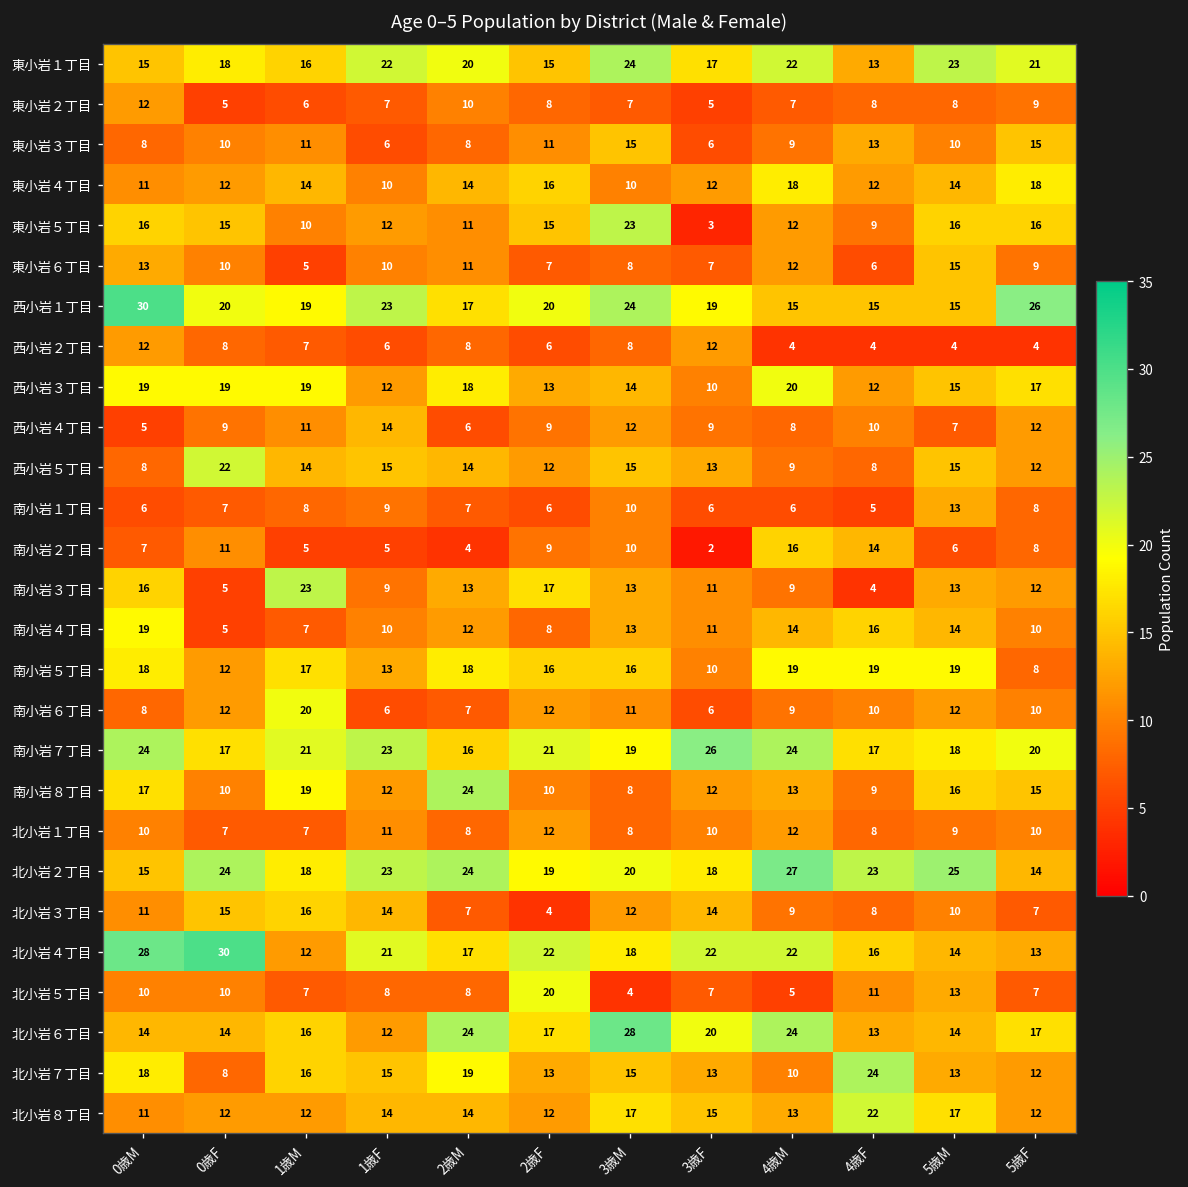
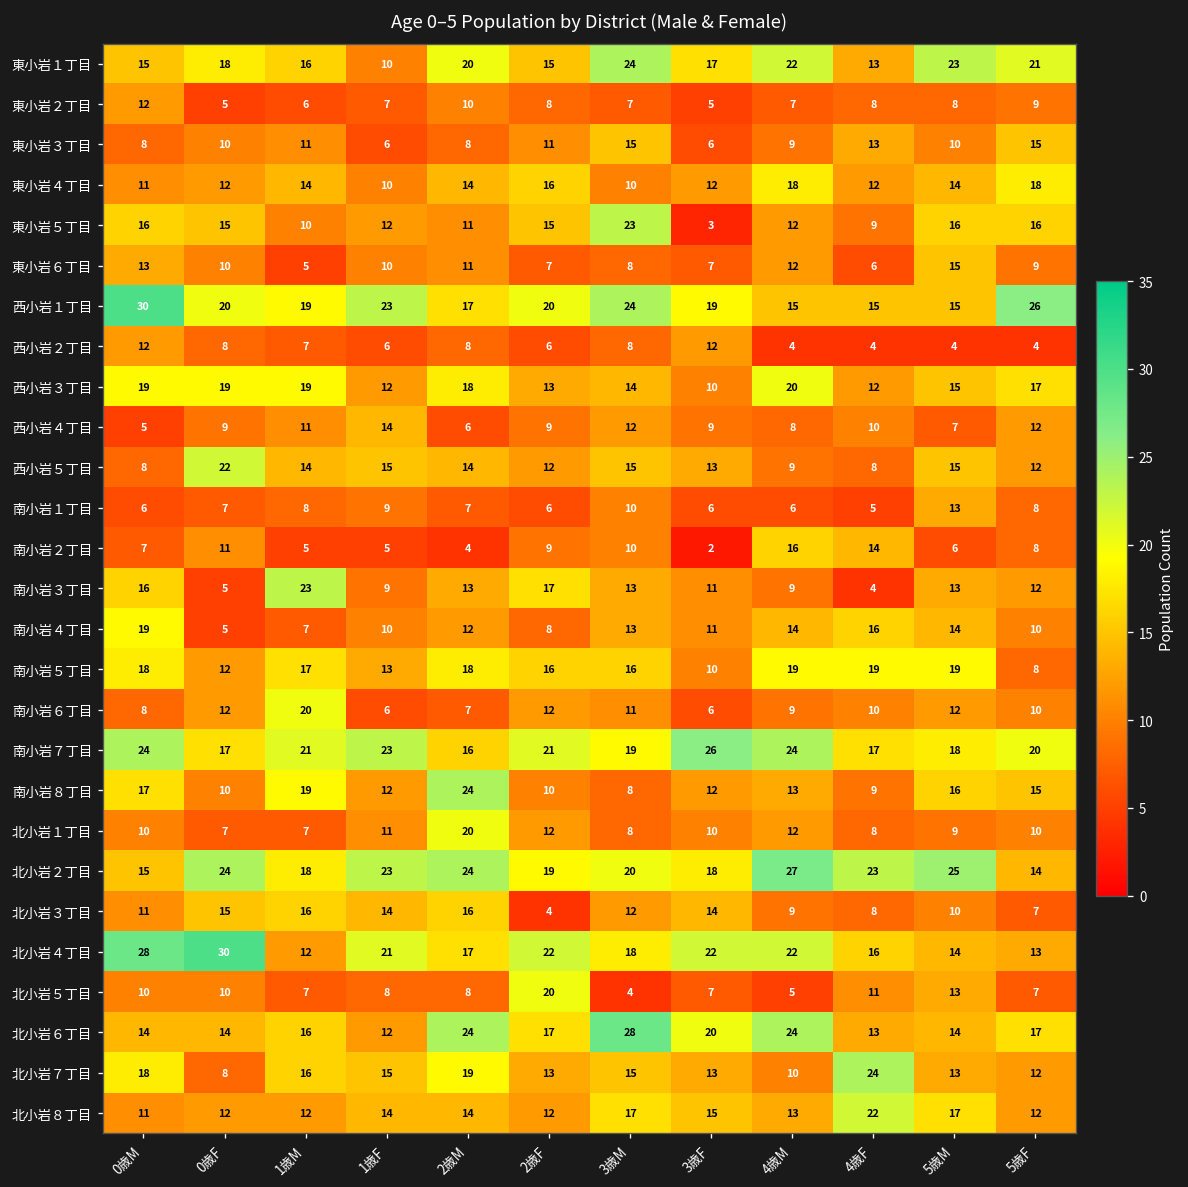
  {
    "東小岩１丁目": {
      "0歳M": 15,
      "0歳F": 18,
      "1歳M": 16,
-     "1歳F": 22,
+     "1歳F": 10,
      "2歳M": 20,
      "2歳F": 15,
      "3歳M": 24,
      "3歳F": 17,
      "4歳M": 22,
      "4歳F": 13,
      "5歳M": 23,
      "5歳F": 21
    },
    "北小岩１丁目": {
      "0歳M": 10,
      "0歳F": 7,
      "1歳M": 7,
      "1歳F": 11,
-     "2歳M": 8,
+     "2歳M": 20,
      "2歳F": 12,
      "3歳M": 8,
      "3歳F": 10,
      "4歳M": 12,
      "4歳F": 8,
      "5歳M": 9,
      "5歳F": 10
    },
    "北小岩３丁目": {
      "0歳M": 11,
      "0歳F": 15,
      "1歳M": 16,
      "1歳F": 14,
-     "2歳M": 7,
+     "2歳M": 16,
      "2歳F": 4,
      "3歳M": 12,
      "3歳F": 14,
      "4歳M": 9,
      "4歳F": 8,
      "5歳M": 10,
      "5歳F": 7
    }
  }
